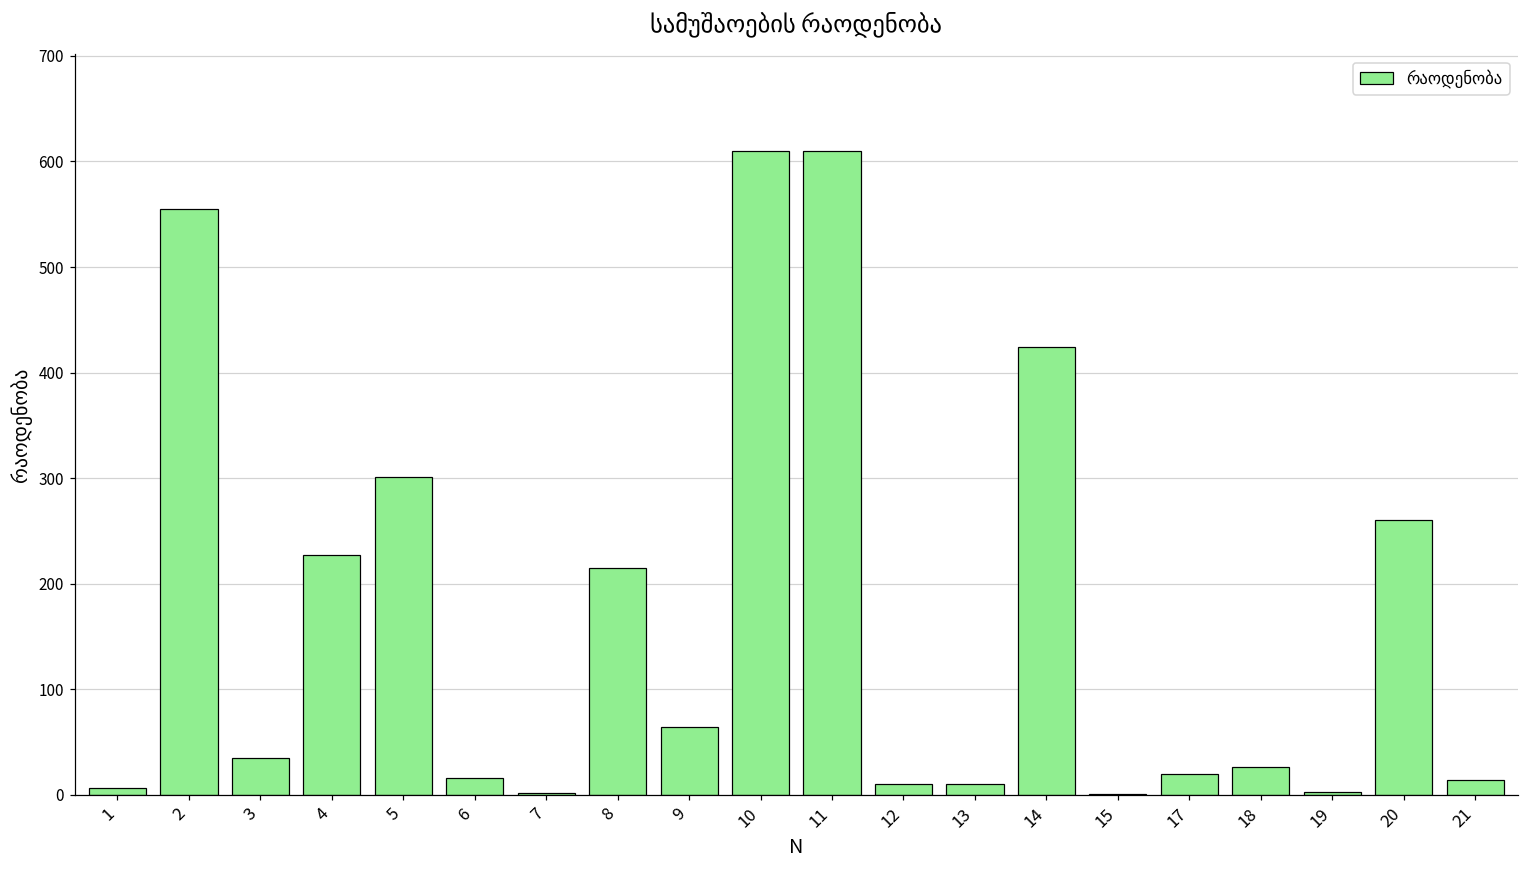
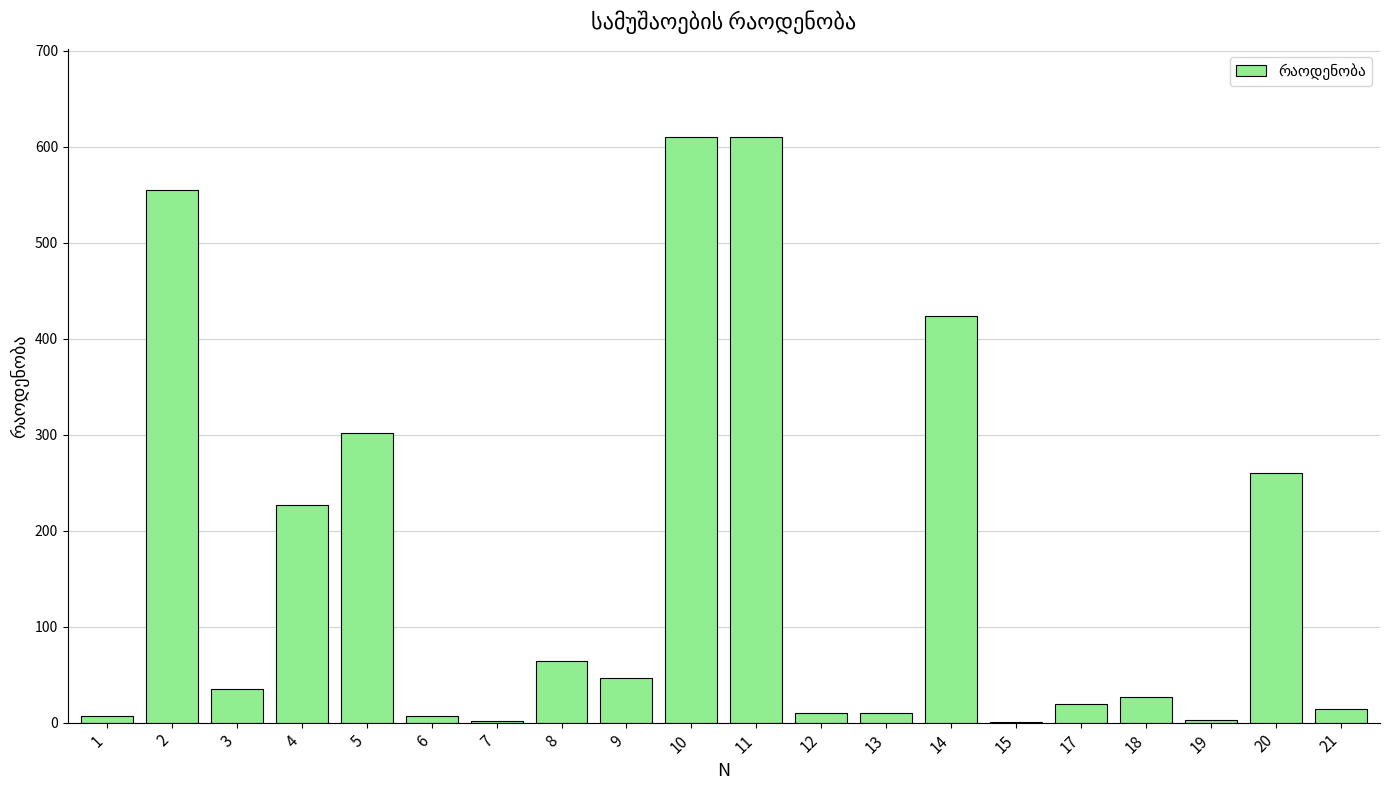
  {
    "1": 10,
    "2": 550,
    "3": 30,
    "4": 230,
    "5": 300,
-   "6": 20,
-   "8": 210,
-   "9": 60,
+   "6": 10,
+   "8": 60,
+   "9": 50,
    "10": 610,
    "11": 610,
    "12": 10,
    "13": 10,
    "14": 420,
    "17": 20,
    "18": 30,
    "19": 0,
    "20": 260,
    "21": 10
  }
